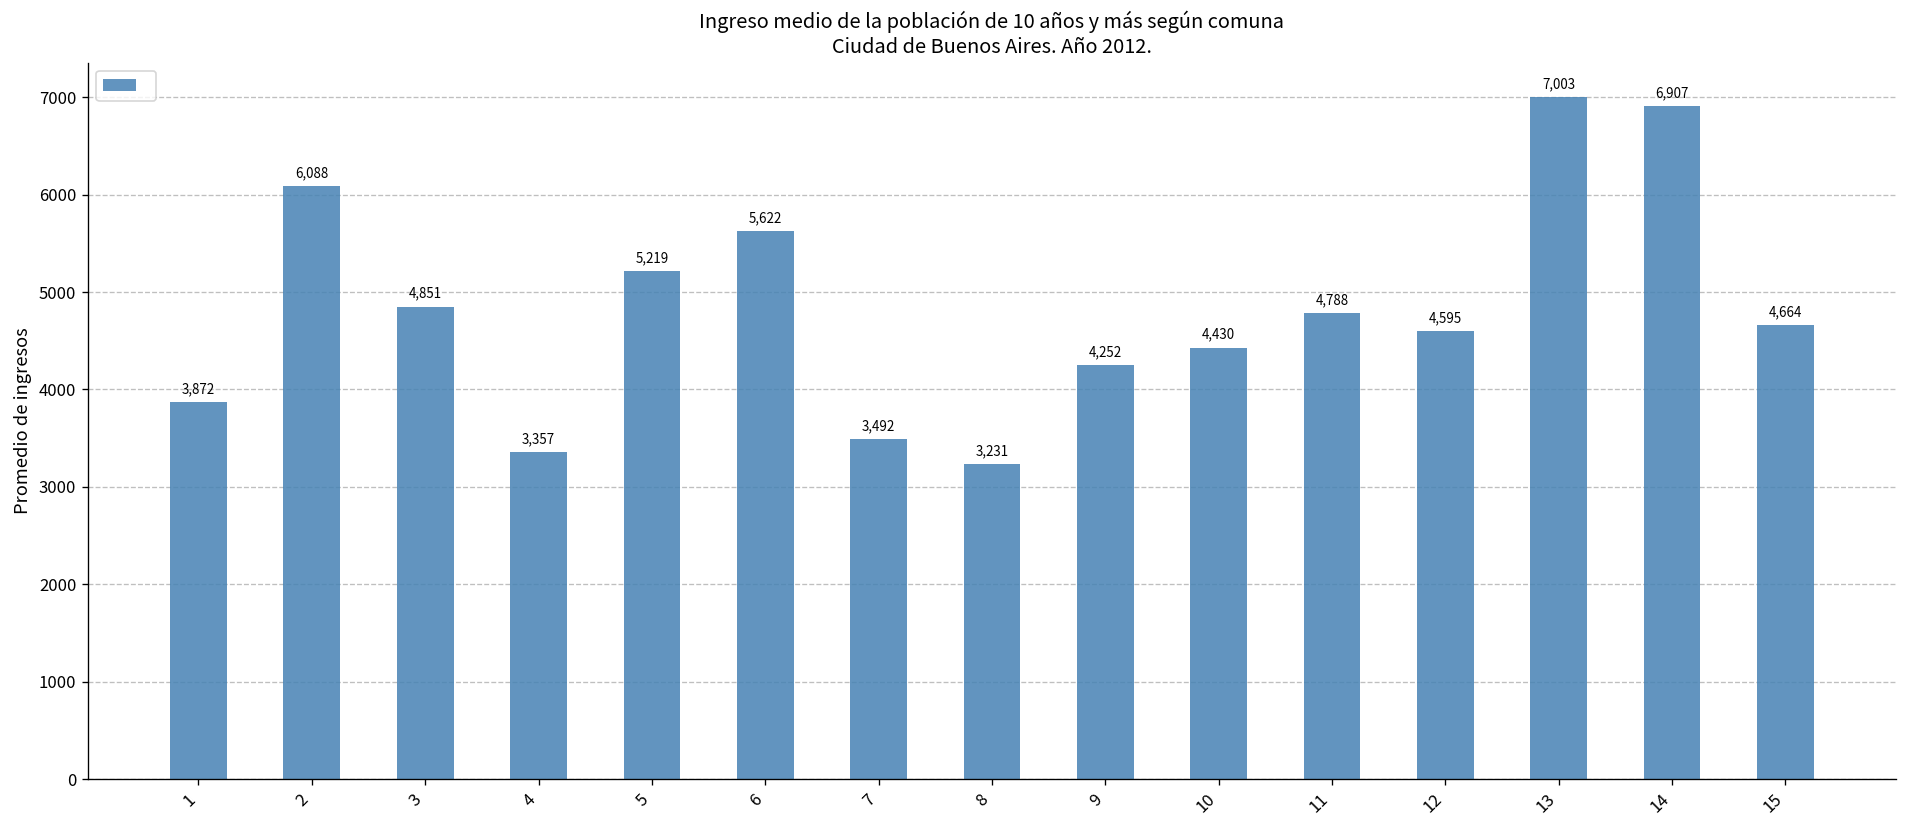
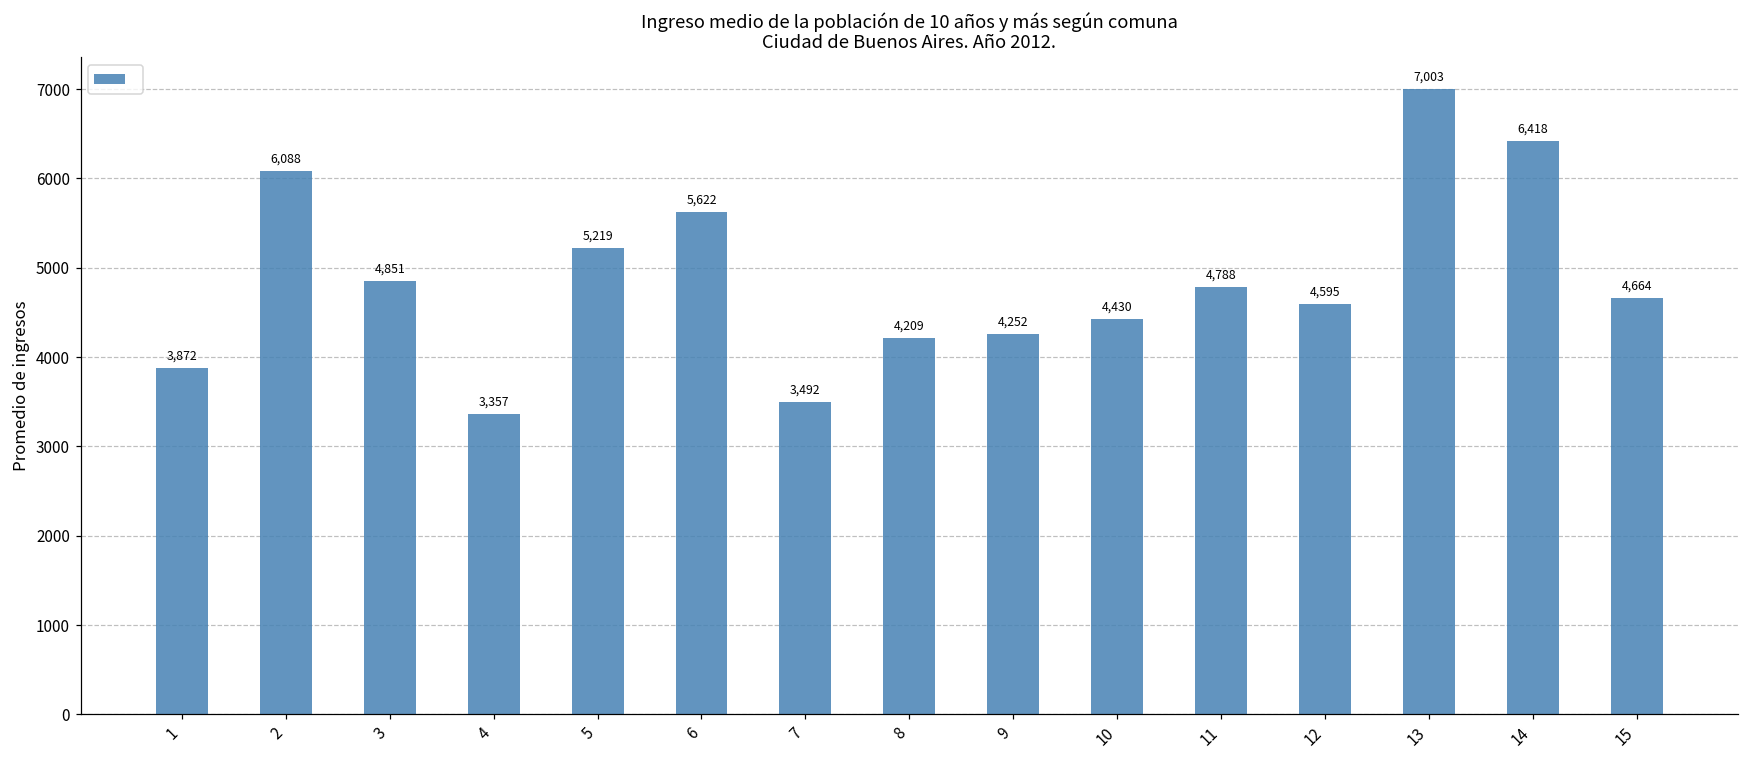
  {
    "1": "3,872",
    "2": "6,088",
    "3": "4,851",
    "4": "3,357",
    "5": "5,219",
    "6": "5,622",
    "7": "3,492",
-   "8": "3,231",
+   "8": "4,209",
    "9": "4,252",
    "10": "4,430",
    "11": "4,788",
    "12": "4,595",
    "13": "7,003",
-   "14": "6,907",
+   "14": "6,418",
    "15": "4,664"
  }
